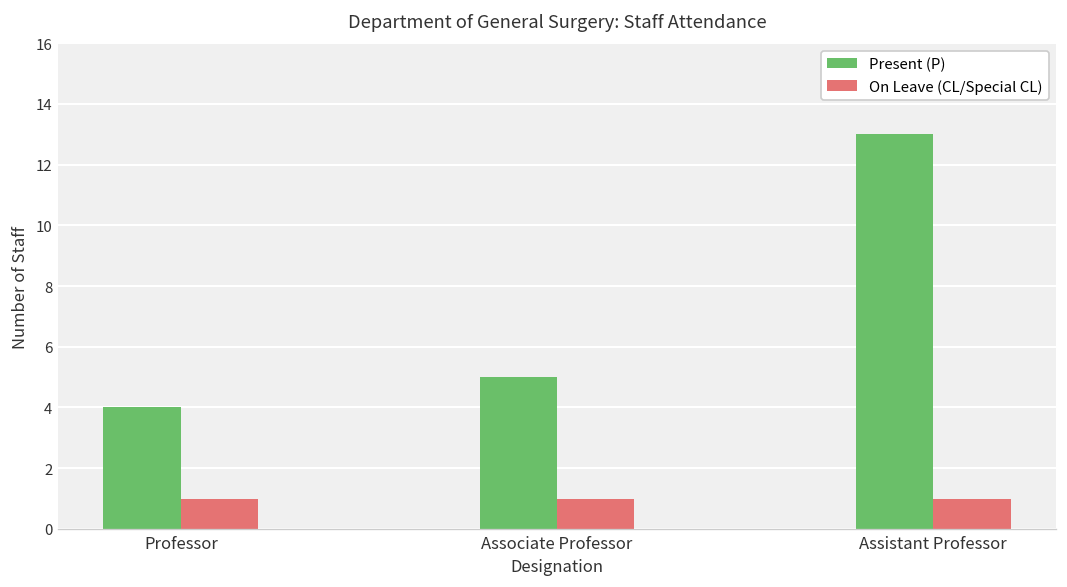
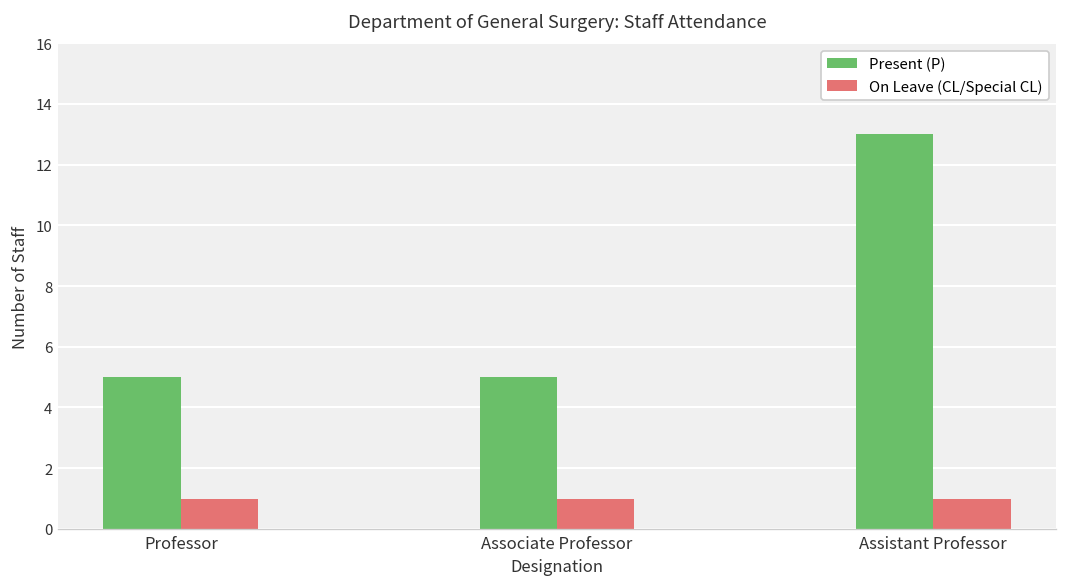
  {
    "Present (P)": {
-     "Professor": 4,
+     "Professor": 5,
      "Associate Professor": 5,
      "Assistant Professor": 13
    },
    "On Leave (CL/Special CL)": {
      "Professor": 1,
      "Associate Professor": 1,
      "Assistant Professor": 1
    }
  }
